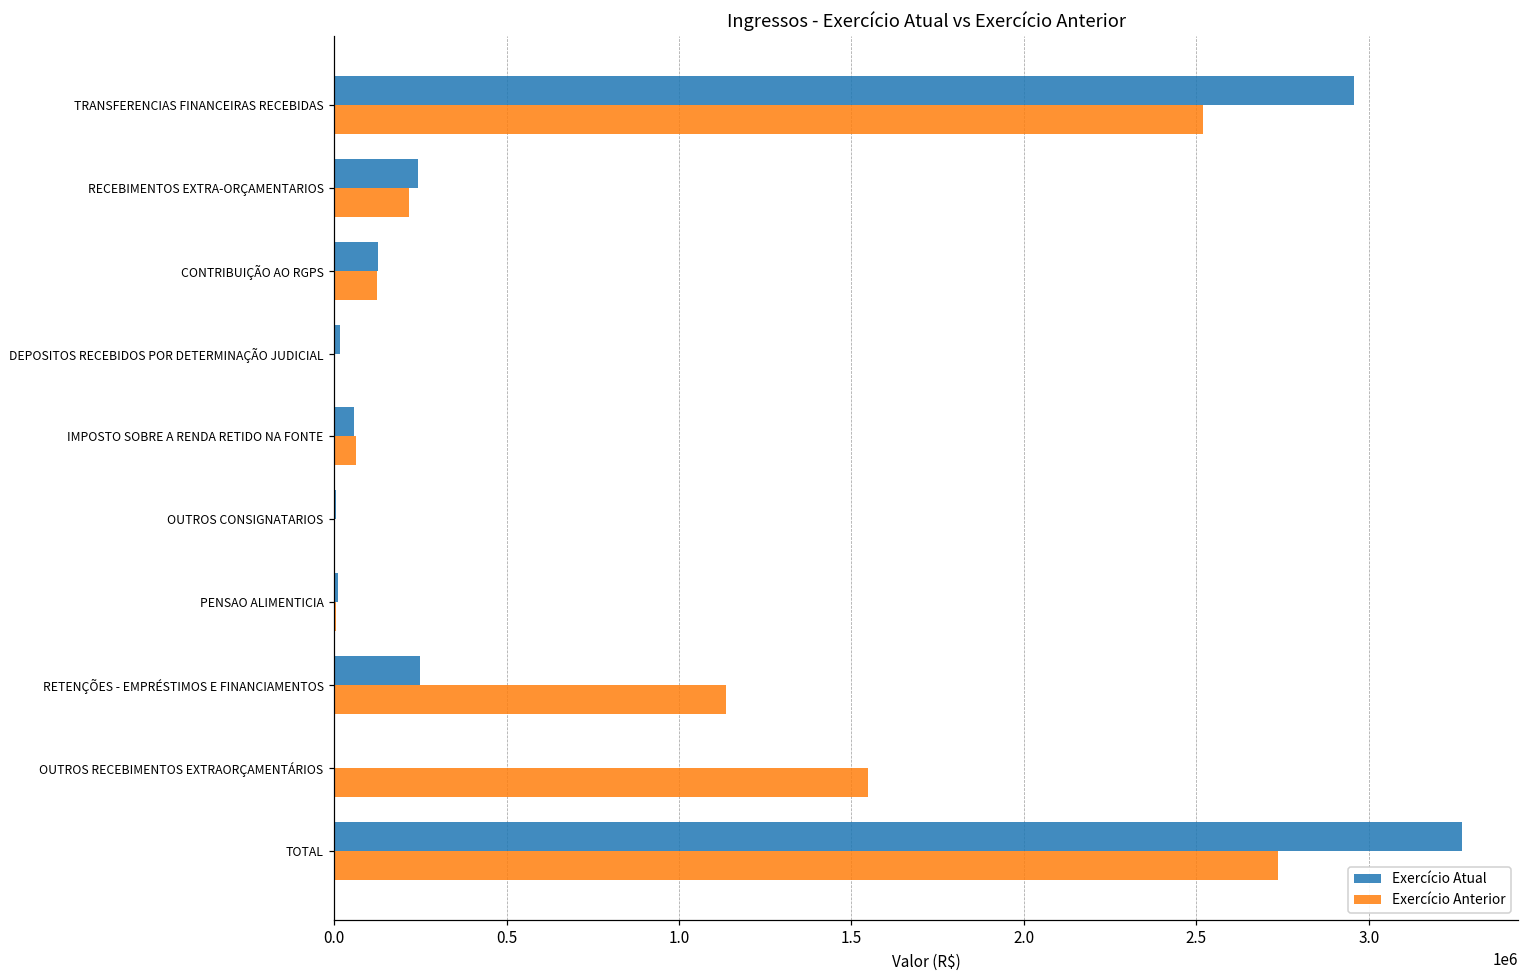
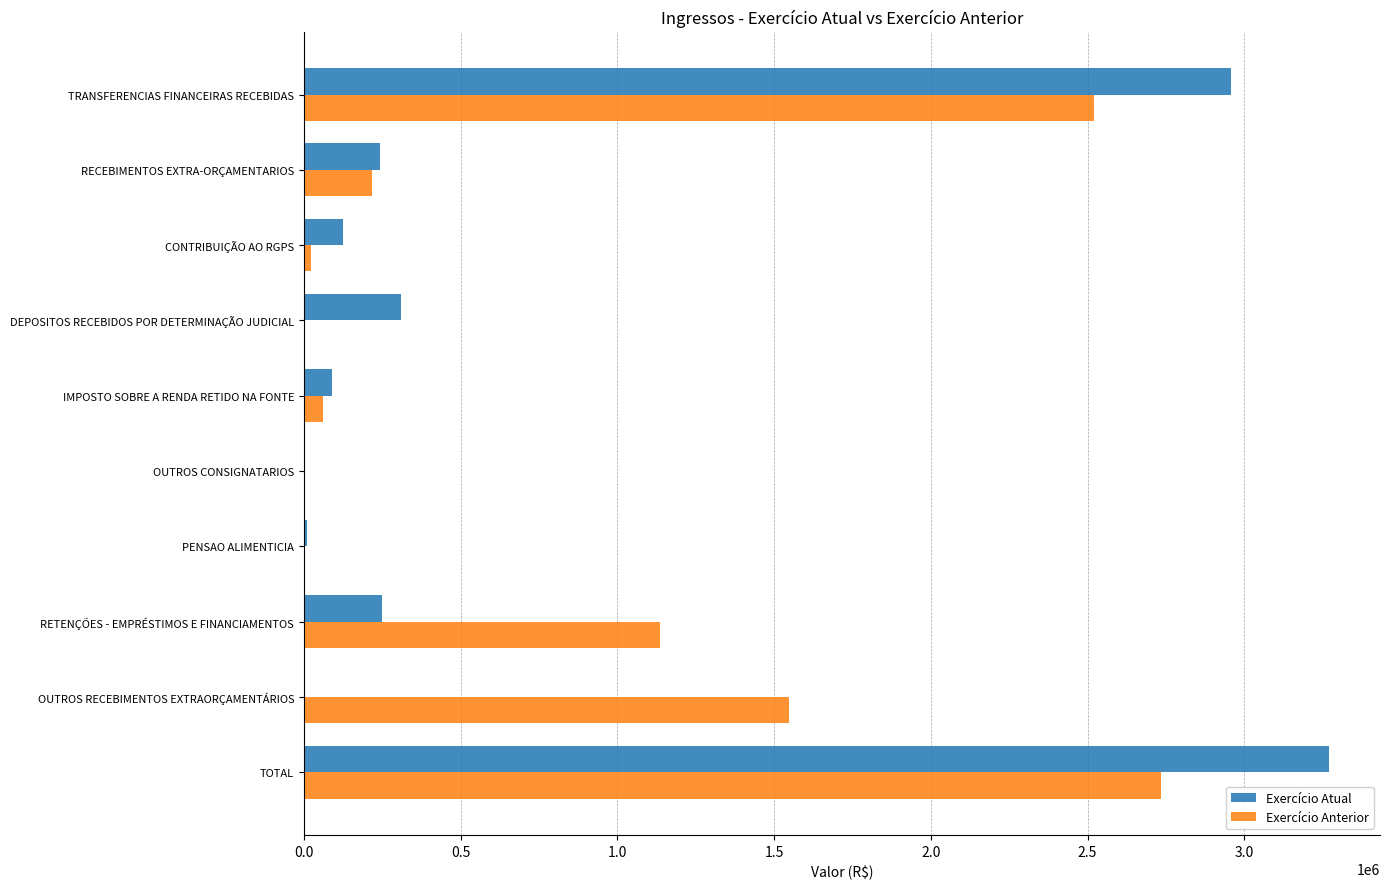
  {
    "Exercício Atual": {
      "TRANSFERENCIAS FINANCEIRAS RECEBIDAS": 2960000,
      "RECEBIMENTOS EXTRA-ORÇAMENTARIOS": 240000,
      "CONTRIBUIÇÃO AO RGPS": 130000,
-     "DEPOSITOS RECEBIDOS POR DETERMINAÇÃO JUDICIAL": 20000,
-     "IMPOSTO SOBRE A RENDA RETIDO NA FONTE": 60000,
+     "DEPOSITOS RECEBIDOS POR DETERMINAÇÃO JUDICIAL": 310000,
+     "IMPOSTO SOBRE A RENDA RETIDO NA FONTE": 90000,
      "PENSAO ALIMENTICIA": 10000,
      "RETENÇÕES - EMPRÉSTIMOS E FINANCIAMENTOS": 250000,
      "OUTROS RECEBIMENTOS EXTRAORÇAMENTÁRIOS": 0,
      "TOTAL": 3270000
    },
    "Exercício Anterior": {
      "TRANSFERENCIAS FINANCEIRAS RECEBIDAS": 2520000,
      "RECEBIMENTOS EXTRA-ORÇAMENTARIOS": 220000,
-     "CONTRIBUIÇÃO AO RGPS": 120000,
+     "CONTRIBUIÇÃO AO RGPS": 20000,
      "DEPOSITOS RECEBIDOS POR DETERMINAÇÃO JUDICIAL": 0,
      "IMPOSTO SOBRE A RENDA RETIDO NA FONTE": 60000,
      "OUTROS CONSIGNATARIOS": 0,
      "RETENÇÕES - EMPRÉSTIMOS E FINANCIAMENTOS": 1140000,
      "OUTROS RECEBIMENTOS EXTRAORÇAMENTÁRIOS": 1550000,
      "TOTAL": 2740000
    }
  }
